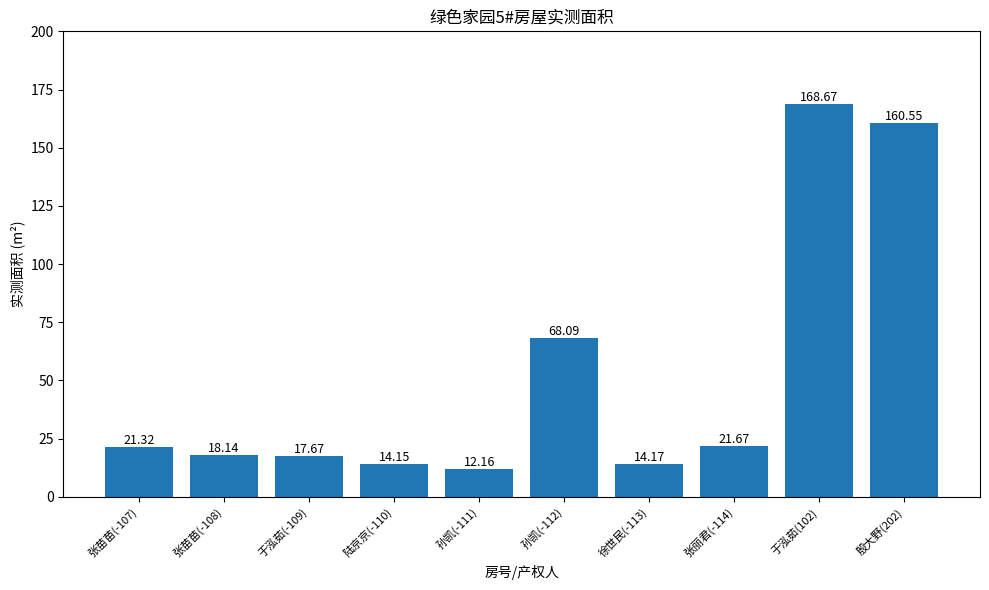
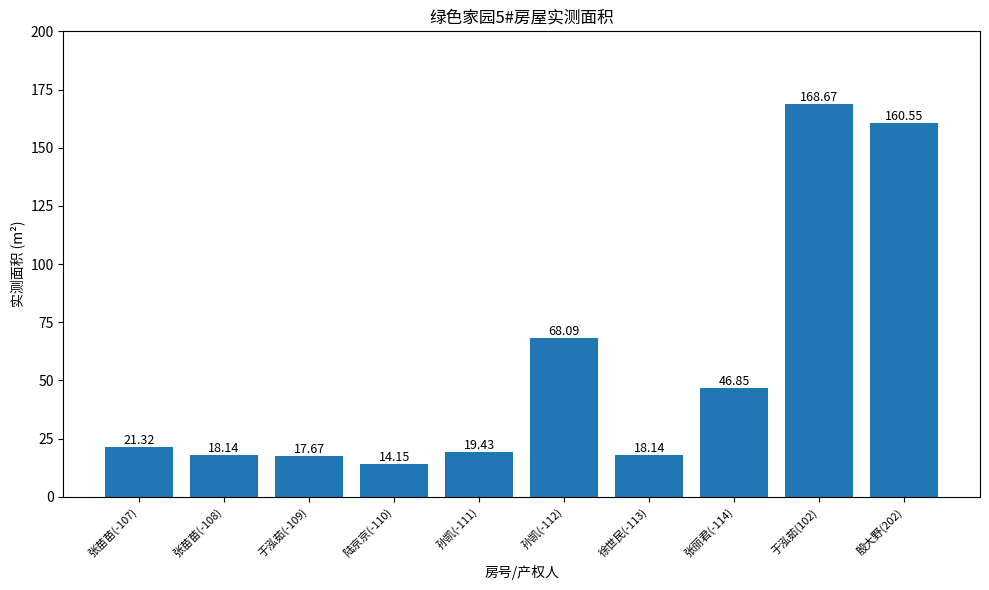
  {
    "张苗苗(-107)": 21.32,
    "张苗苗(-108)": 18.14,
    "于泓茹(-109)": 17.67,
    "陆京京(-110)": 14.15,
-   "孙凯(-111)": 12.16,
+   "孙凯(-111)": 19.43,
    "孙凯(-112)": 68.09,
-   "徐世民(-113)": 14.17,
-   "张丽君(-114)": 21.67,
+   "徐世民(-113)": 18.14,
+   "张丽君(-114)": 46.85,
    "于泓茹(102)": 168.67,
    "殷大野(202)": 160.55
  }
